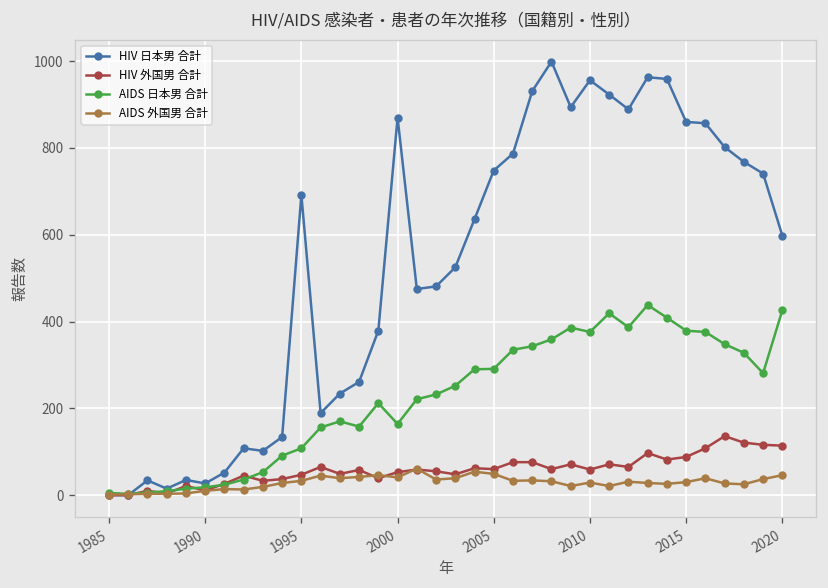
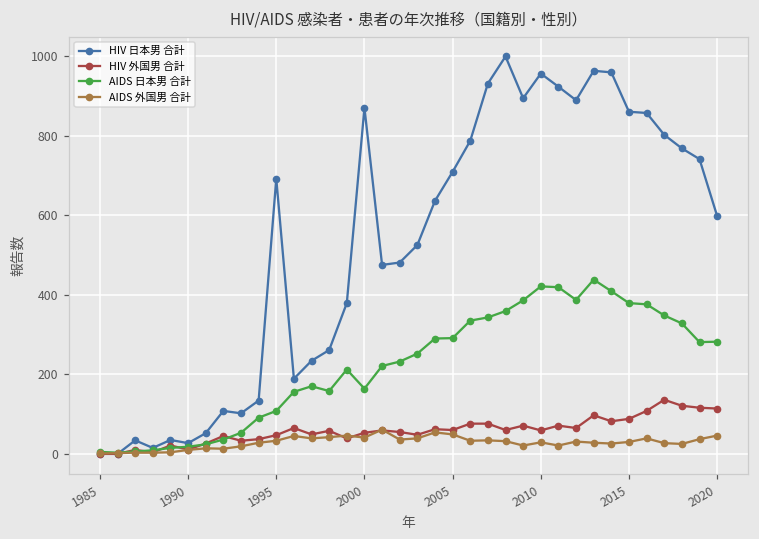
  {
    "HIV 日本男 合計": {
      "1990": 30,
      "1995": 690,
      "2000": 870,
-     "2005": 750,
+     "2005": 710,
      "2010": 960,
      "2015": 860,
      "2020": 600
    },
    "AIDS 日本男 合計": {
      "1995": 110,
      "2000": 160,
      "2005": 290,
-     "2010": 380,
+     "2010": 420,
      "2015": 380,
-     "2020": 430
+     "2020": 280
    }
  }
